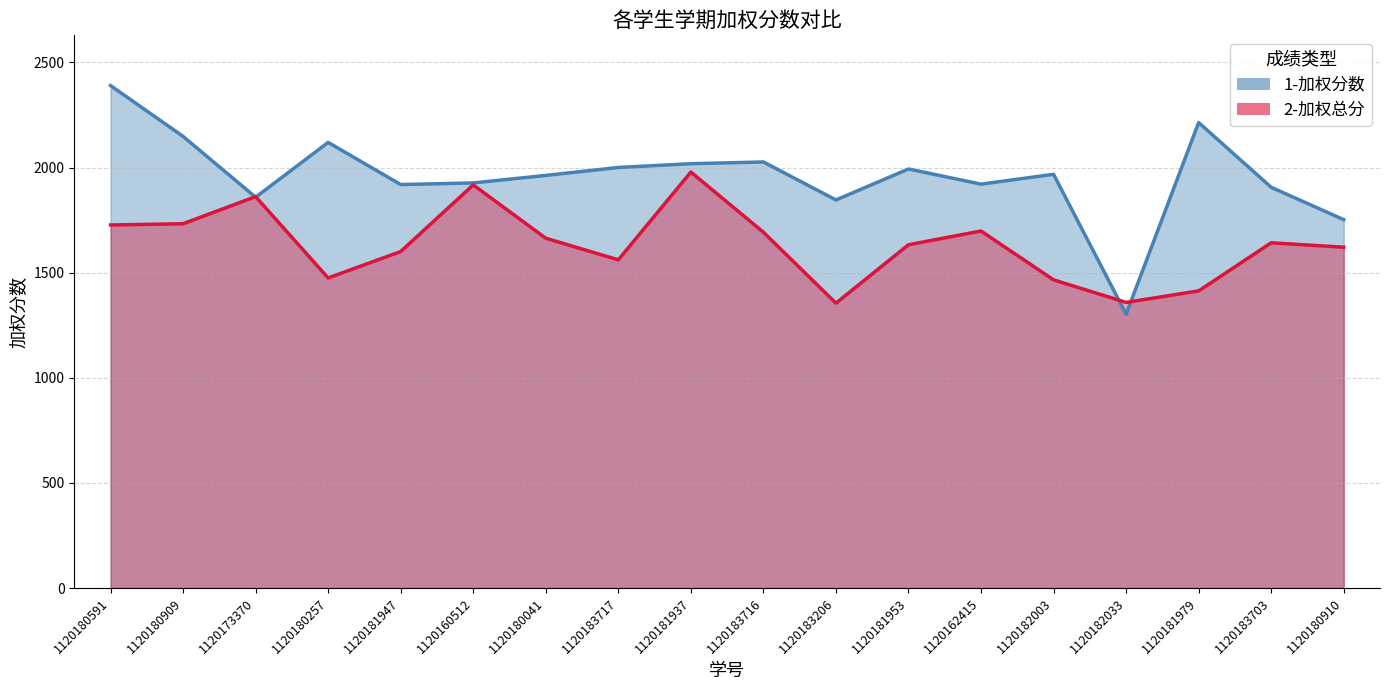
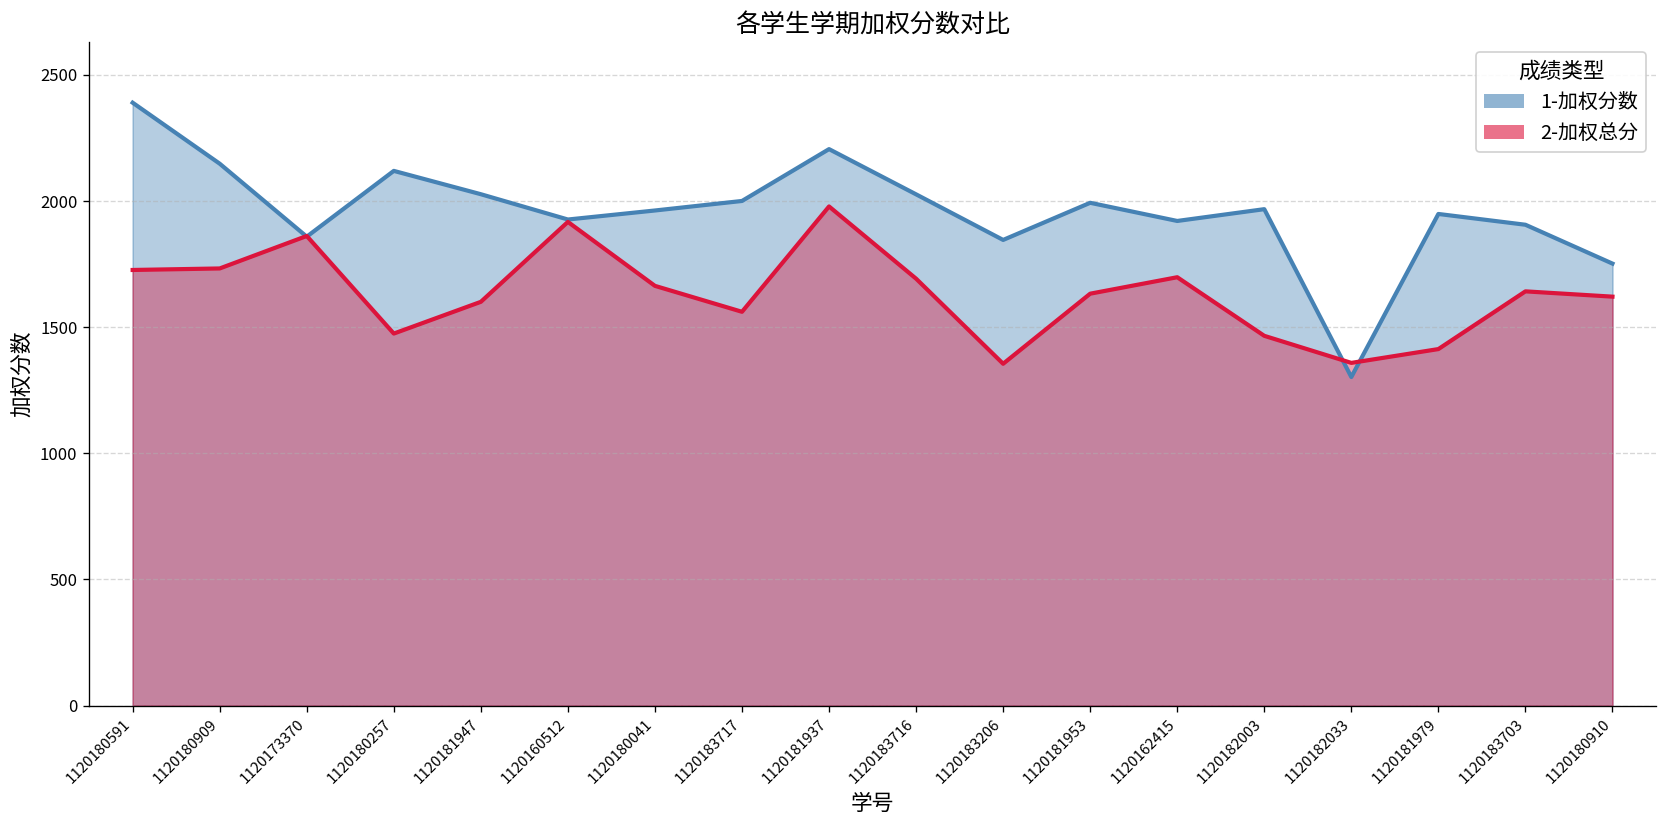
  {
    "1-加权分数": {
      "1120180591": 2390,
      "1120180909": 2150,
      "1120180257": 2120,
-     "1120181947": 1920,
+     "1120181947": 2030,
      "1120180041": 1960,
      "1120183717": 2000,
-     "1120181937": 2020,
+     "1120181937": 2210,
      "1120183716": 2030,
      "1120183206": 1850,
      "1120181953": 1990,
      "1120162415": 1920,
      "1120182003": 1970,
      "1120182033": 1300,
-     "1120181979": 2210,
+     "1120181979": 1950,
      "1120183703": 1910,
      "1120180910": 1750
    },
    "2-加权总分": {
      "1120180591": 1730,
      "1120180909": 1730,
      "1120180257": 1470,
      "1120181947": 1600,
      "1120180041": 1660,
      "1120183717": 1560,
      "1120181937": 1980,
      "1120183716": 1690,
      "1120183206": 1360,
      "1120181953": 1630,
      "1120162415": 1700,
      "1120182003": 1470,
      "1120182033": 1360,
      "1120181979": 1410,
      "1120183703": 1640,
      "1120180910": 1620
    }
  }
